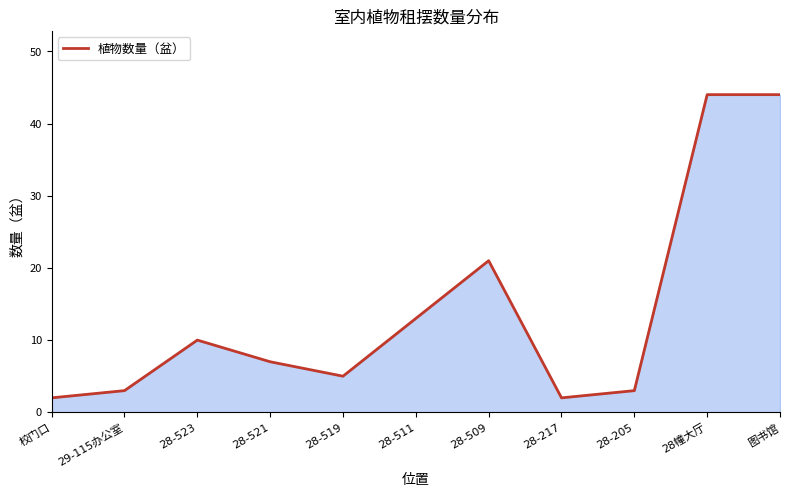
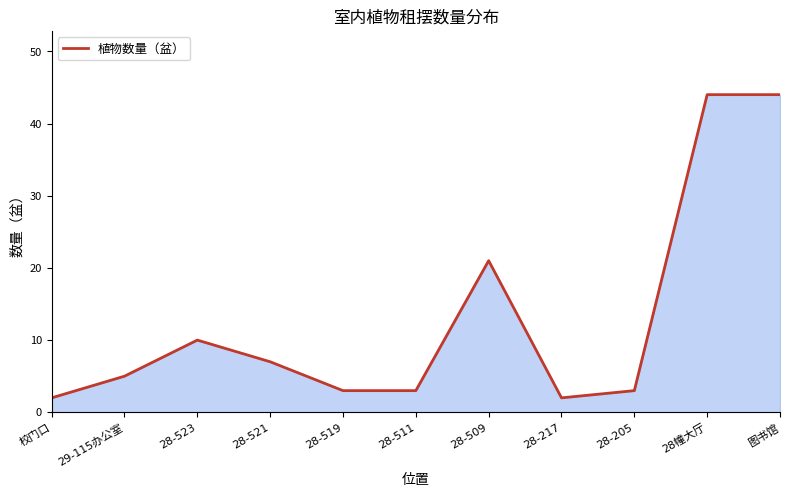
  {
    "校门口": 2,
-   "29-115办公室": 3,
+   "29-115办公室": 5,
    "28-523": 10,
    "28-521": 7,
-   "28-519": 5,
-   "28-511": 13,
+   "28-519": 3,
+   "28-511": 3,
    "28-509": 21,
    "28-217": 2,
    "28-205": 3,
    "28幢大厅": 44,
    "图书馆": 44
  }
